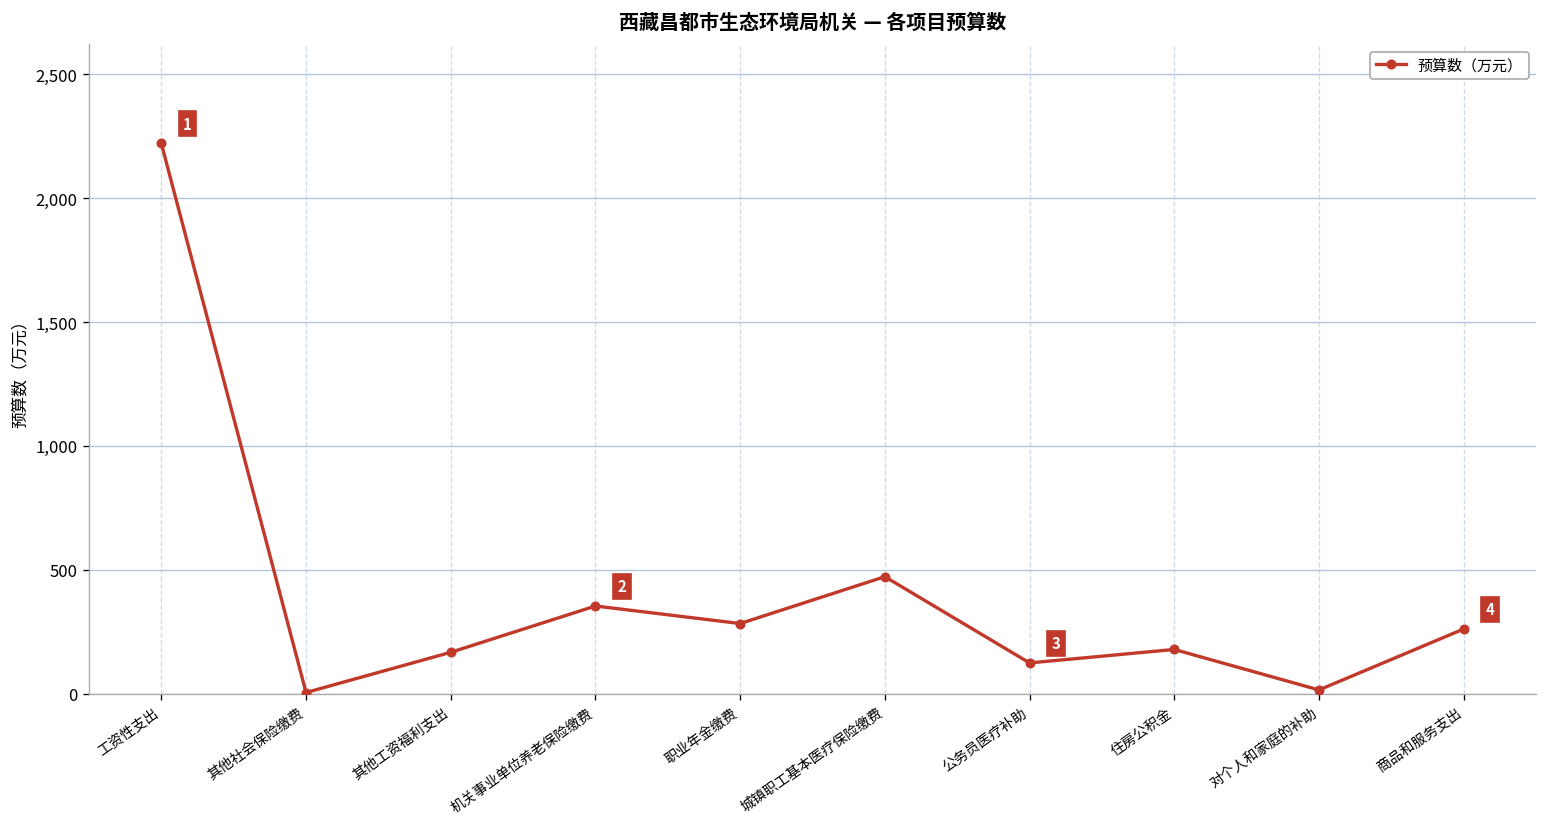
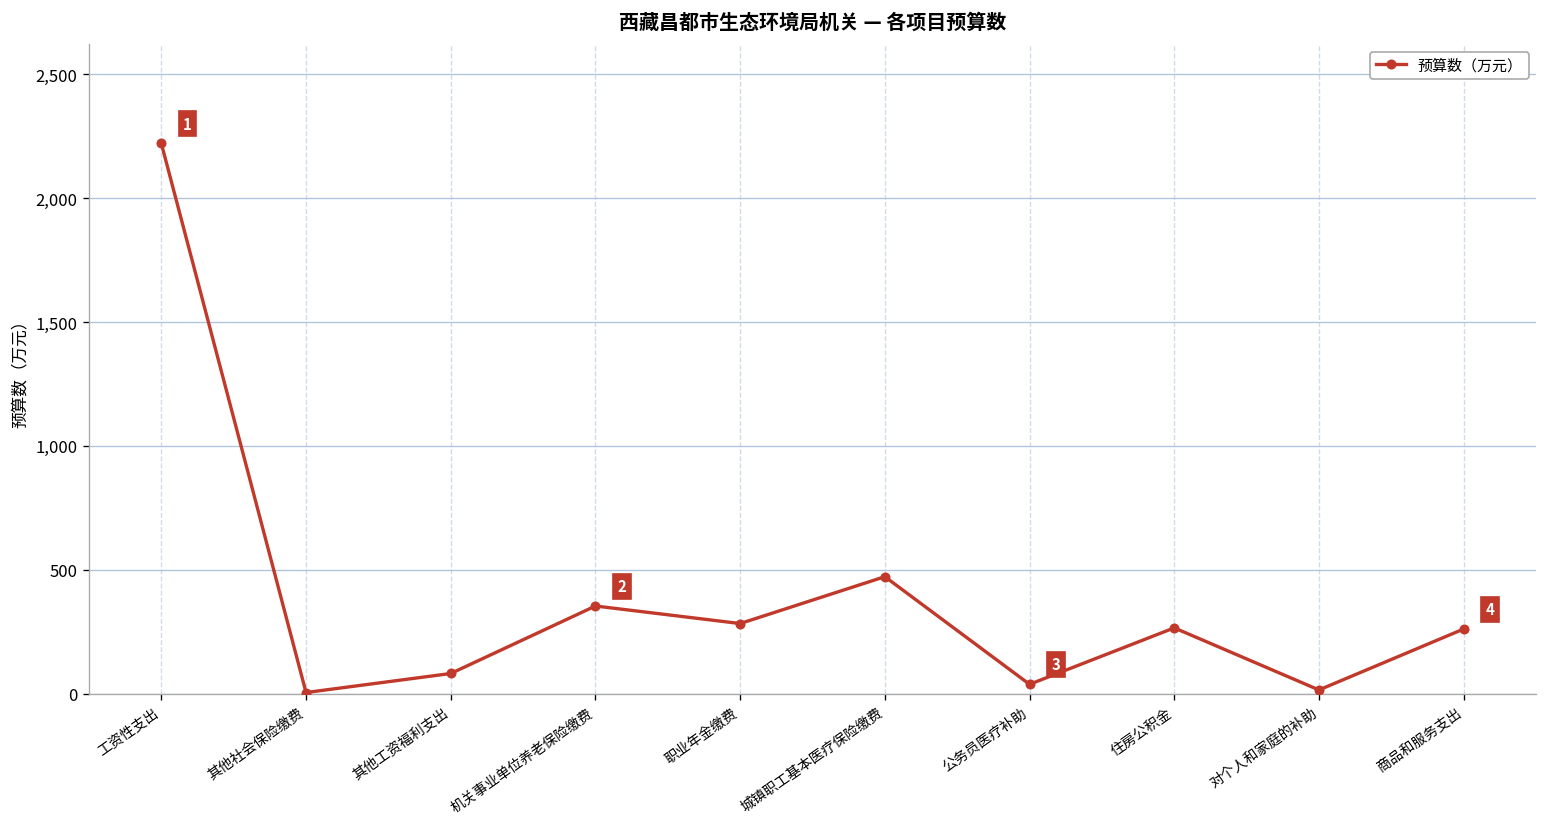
  {
    "其他社会保险缴费": 0,
-   "其他工资福利支出": 170,
+   "其他工资福利支出": 80,
    "职业年金缴费": 280,
    "城镇职工基本医疗保险缴费": 470,
-   "公务员医疗补助": 120,
-   "住房公积金": 180,
+   "公务员医疗补助": 40,
+   "住房公积金": 260,
    "对个人和家庭的补助": 10
  }
